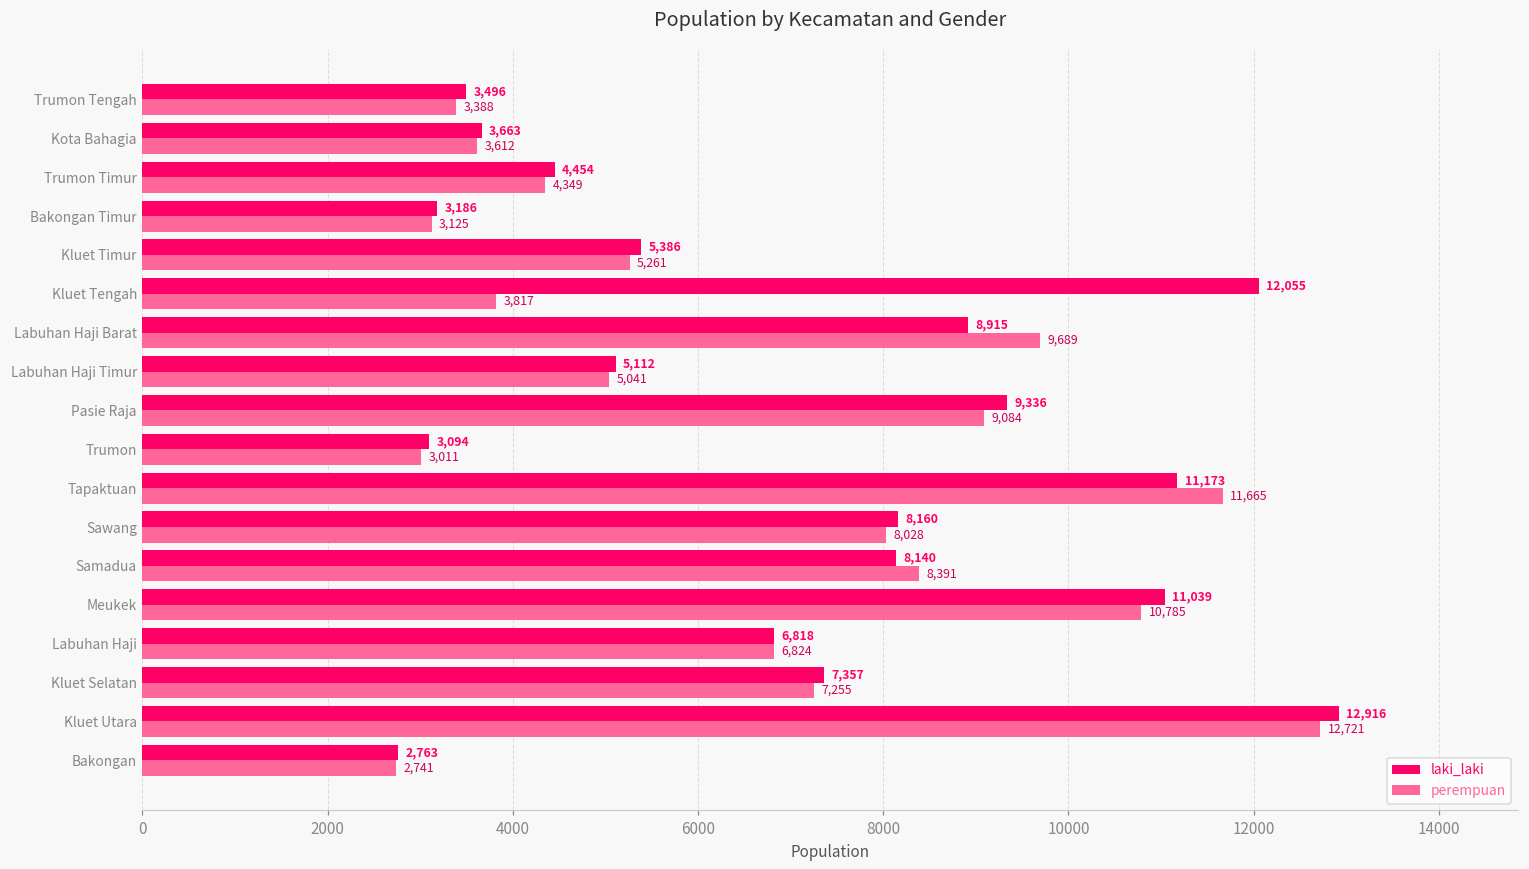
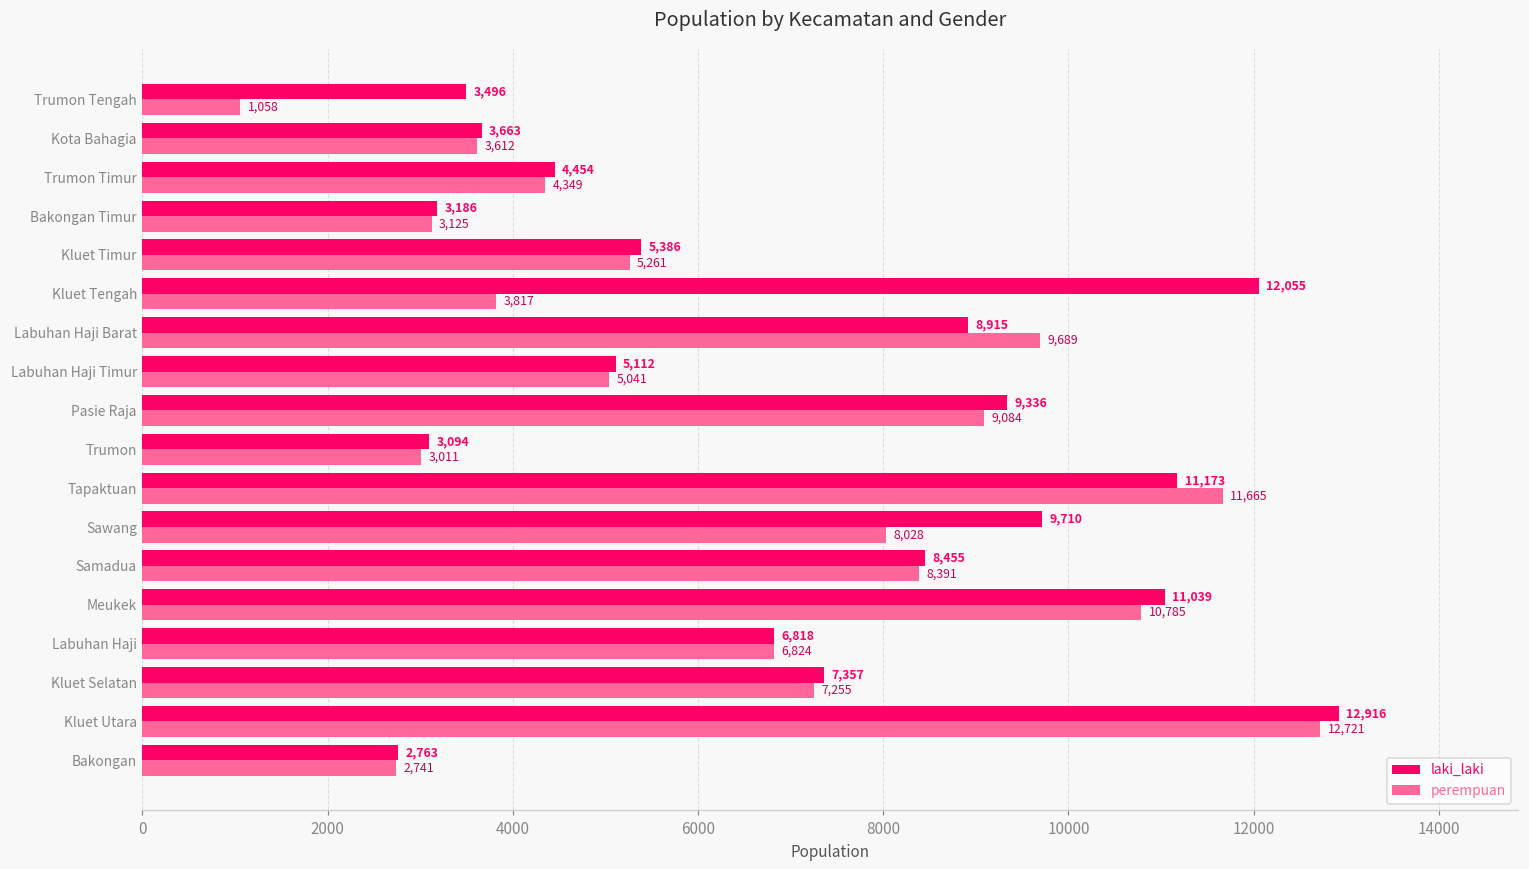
  {
    "laki_laki": {
      "Trumon Tengah": "3,496",
      "Kota Bahagia": "3,663",
      "Trumon Timur": "4,454",
      "Bakongan Timur": "3,186",
      "Kluet Timur": "5,386",
      "Kluet Tengah": "12,055",
      "Labuhan Haji Barat": "8,915",
      "Labuhan Haji Timur": "5,112",
      "Pasie Raja": "9,336",
      "Trumon": "3,094",
      "Tapaktuan": "11,173",
-     "Sawang": "8,160",
-     "Samadua": "8,140",
+     "Sawang": "9,710",
+     "Samadua": "8,455",
      "Meukek": "11,039",
      "Labuhan Haji": "6,818",
      "Kluet Selatan": "7,357",
      "Kluet Utara": "12,916",
      "Bakongan": "2,763"
    },
    "perempuan": {
-     "Trumon Tengah": "3,388",
+     "Trumon Tengah": "1,058",
      "Kota Bahagia": "3,612",
      "Trumon Timur": "4,349",
      "Bakongan Timur": "3,125",
      "Kluet Timur": "5,261",
      "Kluet Tengah": "3,817",
      "Labuhan Haji Barat": "9,689",
      "Labuhan Haji Timur": "5,041",
      "Pasie Raja": "9,084",
      "Trumon": "3,011",
      "Tapaktuan": "11,665",
      "Sawang": "8,028",
      "Samadua": "8,391",
      "Meukek": "10,785",
      "Labuhan Haji": "6,824",
      "Kluet Selatan": "7,255",
      "Kluet Utara": "12,721",
      "Bakongan": "2,741"
    }
  }
